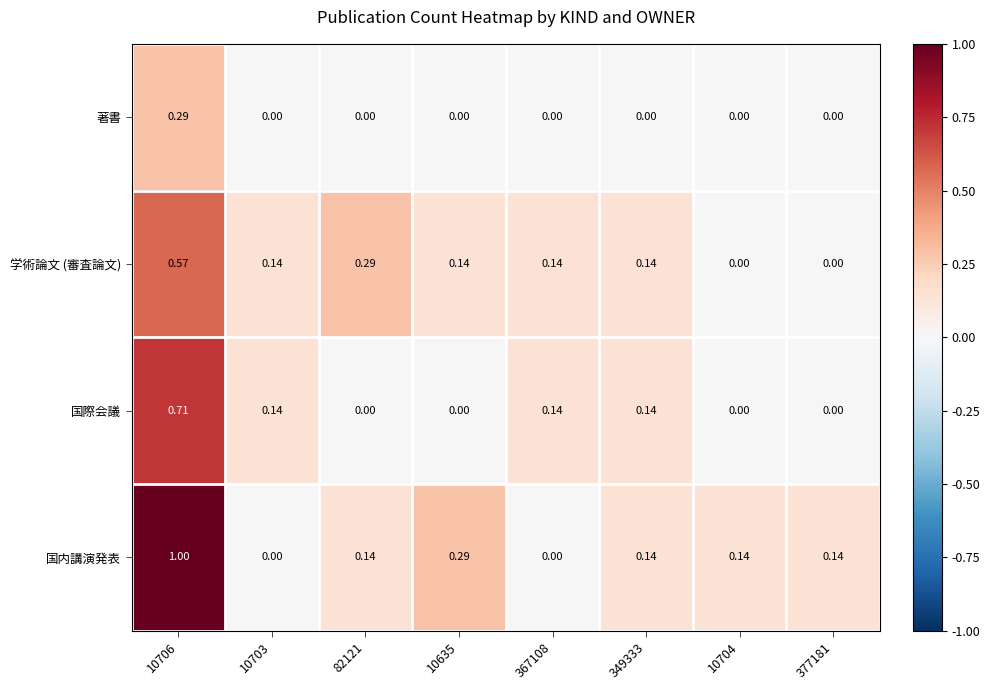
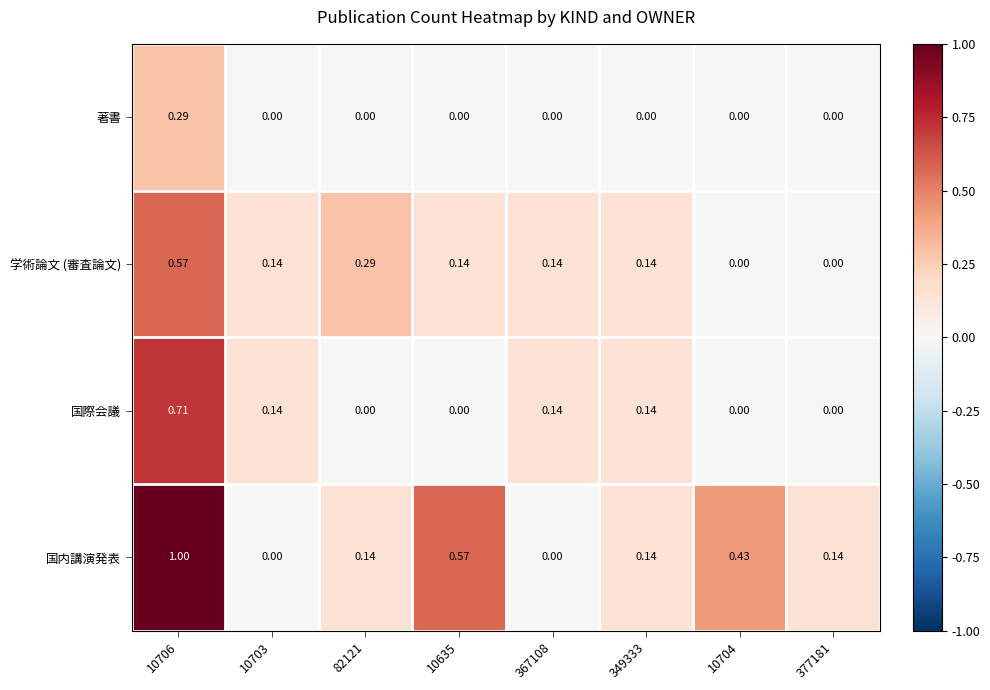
  {
    "著書": {
      "10706": 0.29,
      "10703": 0.00,
      "82121": 0.00,
      "10635": 0.00,
      "367108": 0.00,
      "349333": 0.00,
      "10704": 0.00,
      "377181": 0.00
    },
    "学術論文 (審査論文)": {
      "10706": 0.57,
      "10703": 0.14,
      "82121": 0.29,
      "10635": 0.14,
      "367108": 0.14,
      "349333": 0.14,
      "10704": 0.00,
      "377181": 0.00
    },
    "国際会議": {
      "10706": 0.71,
      "10703": 0.14,
      "82121": 0.00,
      "10635": 0.00,
      "367108": 0.14,
      "349333": 0.14,
      "10704": 0.00,
      "377181": 0.00
    },
    "国内講演発表": {
      "10706": 1.00,
      "10703": 0.00,
      "82121": 0.14,
-     "10635": 0.29,
+     "10635": 0.57,
      "367108": 0.00,
      "349333": 0.14,
-     "10704": 0.14,
+     "10704": 0.43,
      "377181": 0.14
    }
  }
